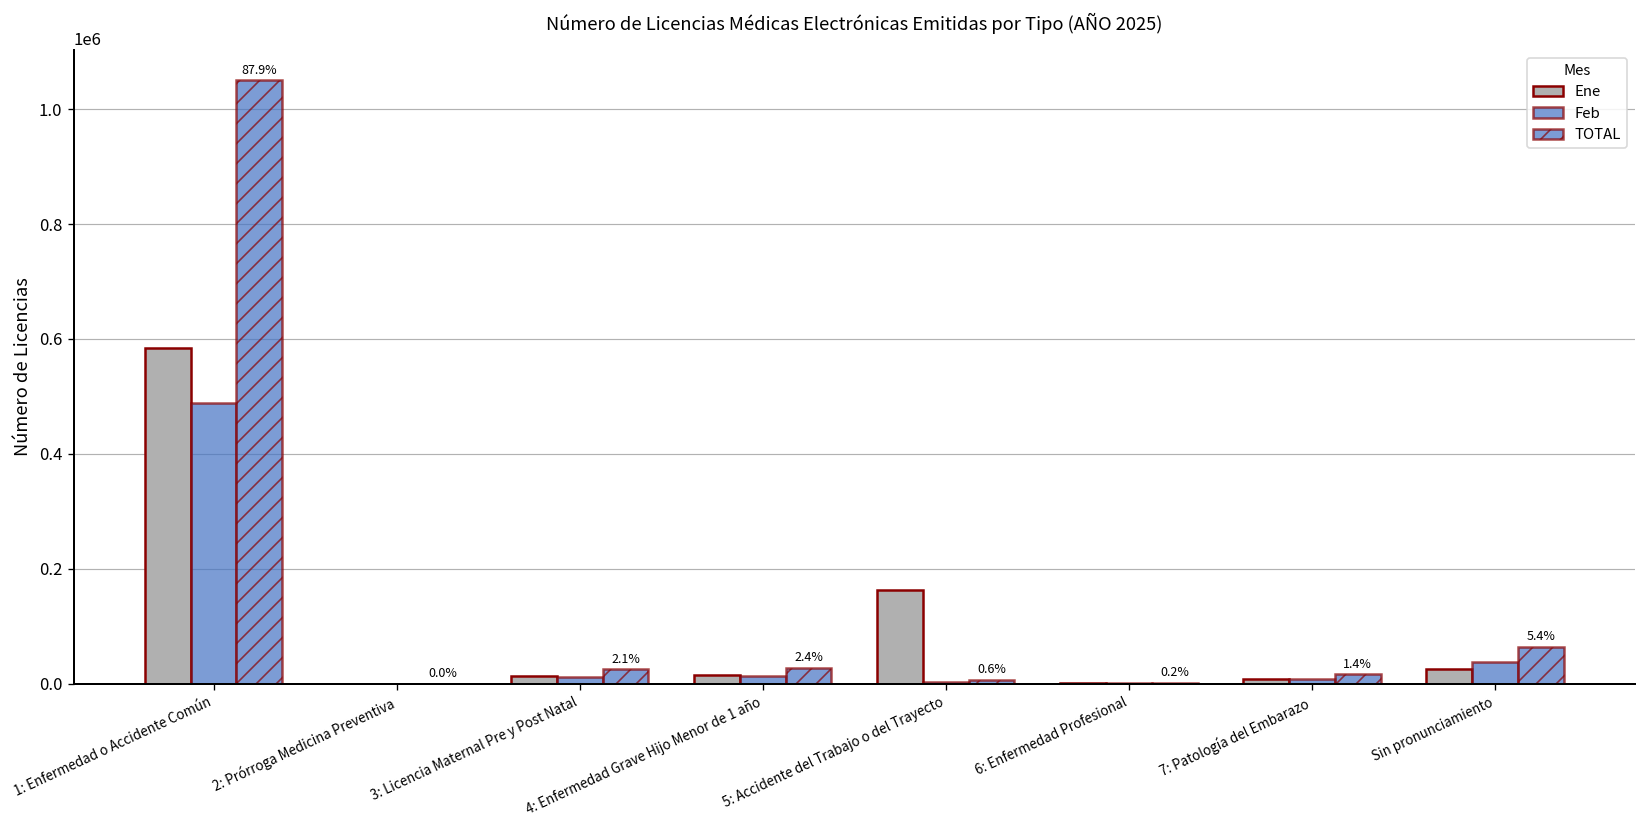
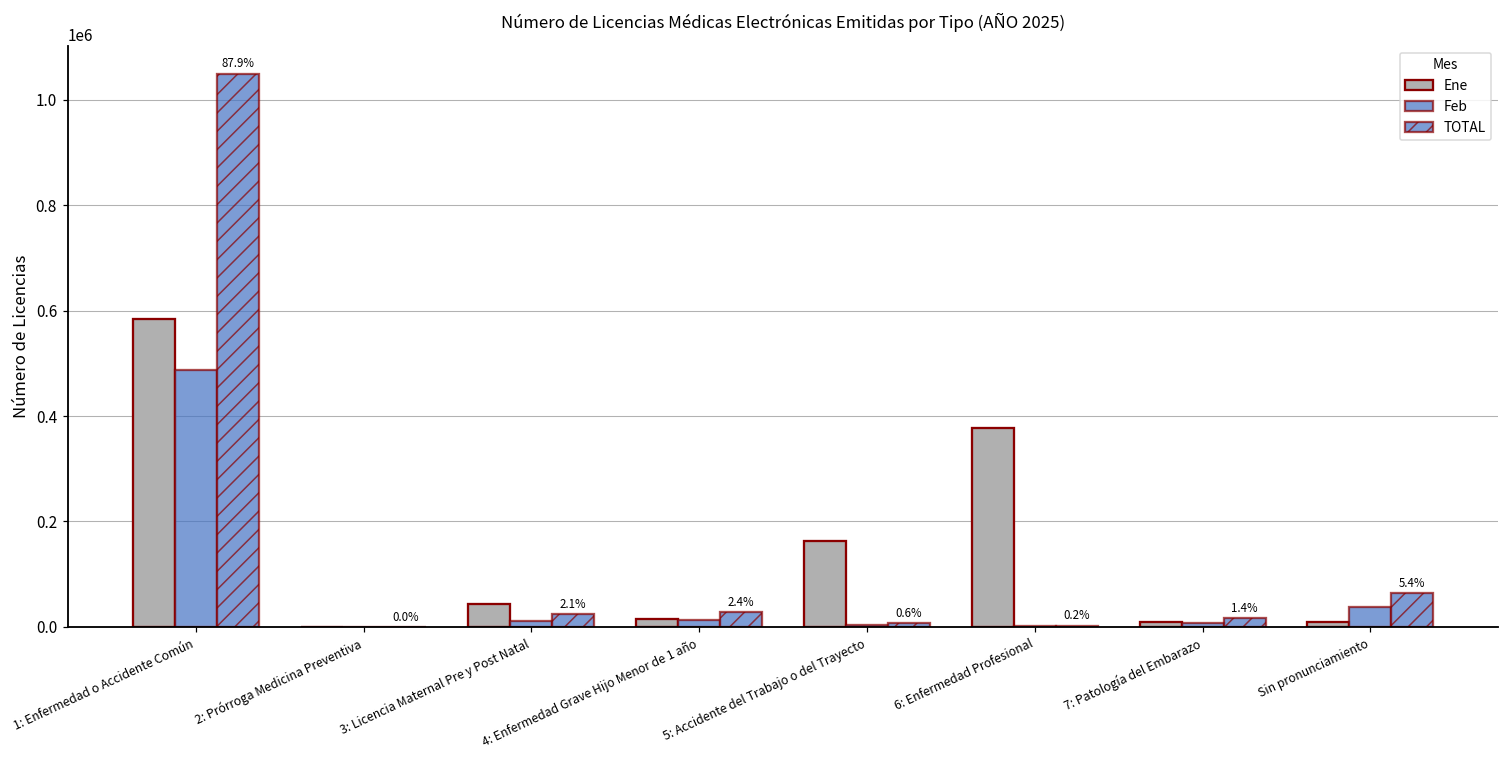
  {
    "Ene": {
      "1: Enfermedad o Accidente Común": 580000,
-     "3: Licencia Maternal Pre y Post Natal": 10000,
+     "3: Licencia Maternal Pre y Post Natal": 40000,
      "4: Enfermedad Grave Hijo Menor de 1 año": 20000,
      "5: Accidente del Trabajo o del Trayecto": 160000,
-     "6: Enfermedad Profesional": 0,
+     "6: Enfermedad Profesional": 380000,
      "7: Patología del Embarazo": 10000,
-     "Sin pronunciamiento": 30000
+     "Sin pronunciamiento": 10000
    }
  }
